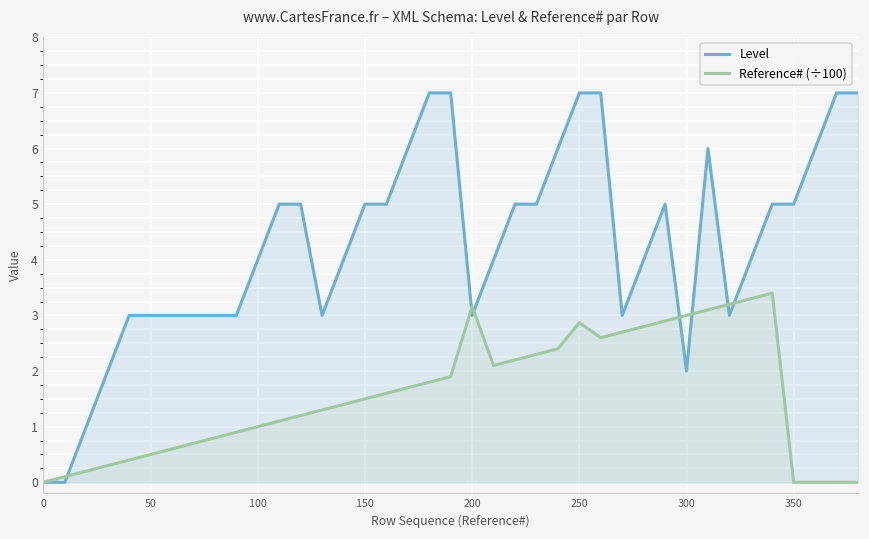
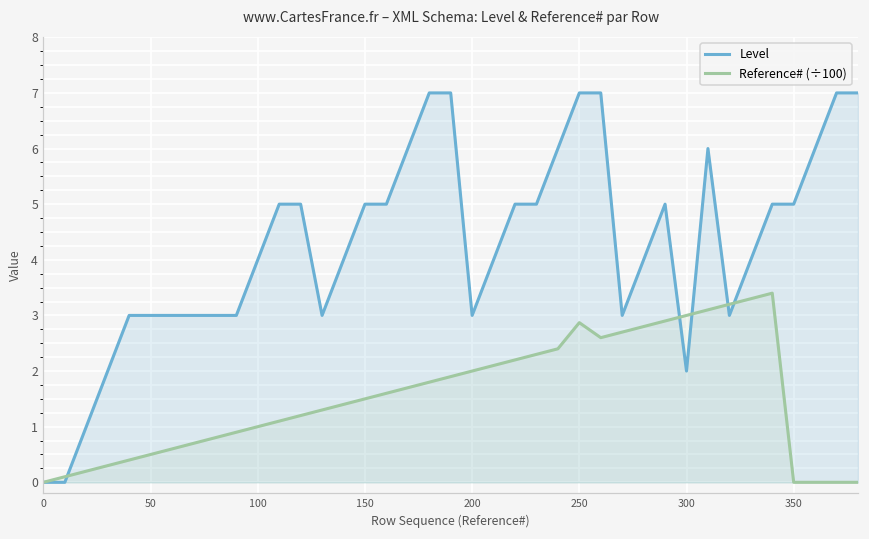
  {
    "Level": {
      "50": 3.0,
      "100": 4.0,
      "150": 5.0,
      "200": 3.0,
      "250": 7.0,
      "300": 2.0,
      "350": 5.0
    },
    "Reference# (÷100)": {
      "50": 0.5,
      "100": 1.0,
      "150": 1.5,
-     "200": 3.2,
+     "200": 2.0,
      "250": 2.9,
      "300": 3.0,
      "350": 0.0
    }
  }
